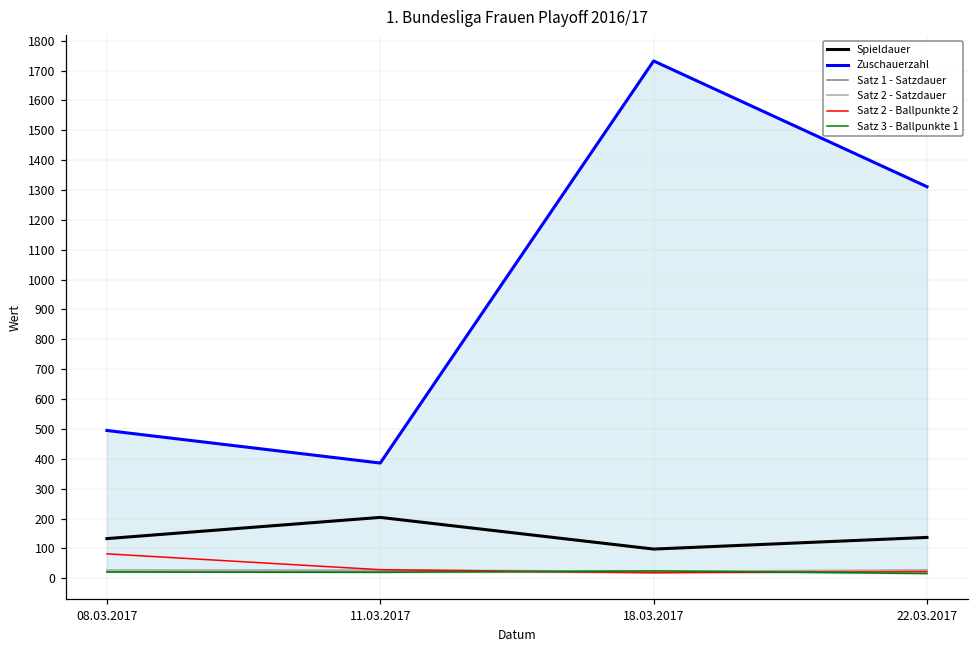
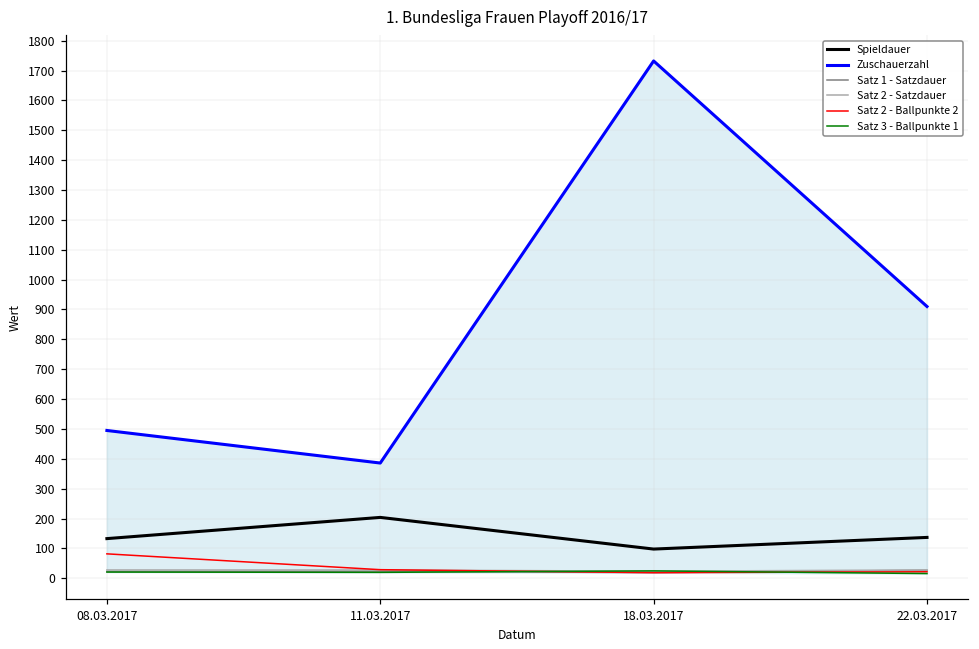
  {
    "Spieldauer": {
      "08.03.2017": 130,
      "11.03.2017": 200,
      "18.03.2017": 100,
      "22.03.2017": 140
    },
    "Zuschauerzahl": {
      "08.03.2017": 500,
      "11.03.2017": 390,
      "18.03.2017": 1730,
-     "22.03.2017": 1310
+     "22.03.2017": 910
    },
    "Satz 2 - Ballpunkte 2": {
      "08.03.2017": 80
    }
  }
